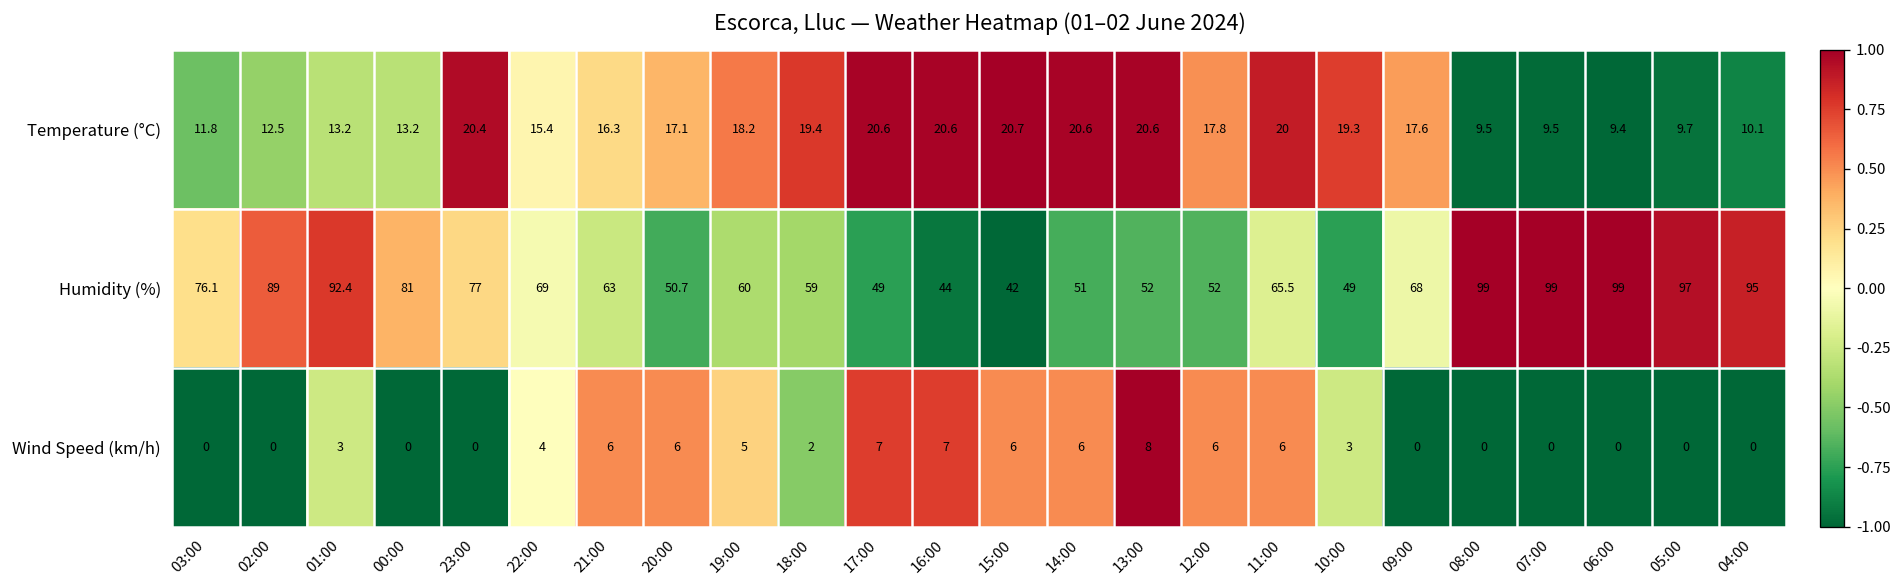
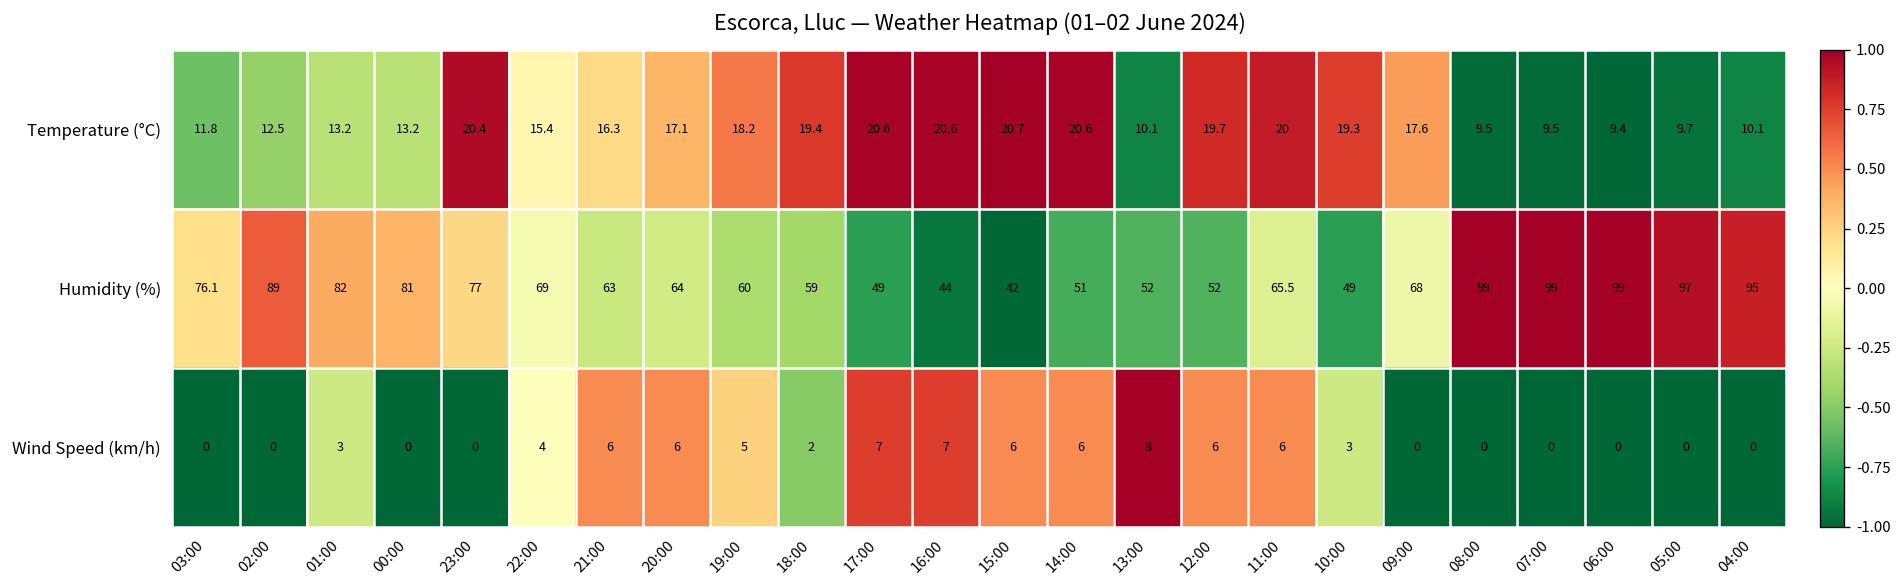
  {
    "Temperature (°C)": {
      "03:00": 11.8,
      "02:00": 12.5,
      "01:00": 13.2,
      "00:00": 13.2,
      "23:00": 20.4,
      "22:00": 15.4,
      "21:00": 16.3,
      "20:00": 17.1,
      "19:00": 18.2,
      "18:00": 19.4,
      "17:00": 20.6,
      "16:00": 20.6,
      "15:00": 20.7,
      "14:00": 20.6,
-     "13:00": 20.6,
-     "12:00": 17.8,
+     "13:00": 10.1,
+     "12:00": 19.7,
      "11:00": 20,
      "10:00": 19.3,
      "09:00": 17.6,
      "08:00": 9.5,
      "07:00": 9.5,
      "06:00": 9.4,
      "05:00": 9.7,
      "04:00": 10.1
    },
    "Humidity (%)": {
      "03:00": 76.1,
      "02:00": 89,
-     "01:00": 92.4,
+     "01:00": 82,
      "00:00": 81,
      "23:00": 77,
      "22:00": 69,
      "21:00": 63,
-     "20:00": 50.7,
+     "20:00": 64,
      "19:00": 60,
      "18:00": 59,
      "17:00": 49,
      "16:00": 44,
      "15:00": 42,
      "14:00": 51,
      "13:00": 52,
      "12:00": 52,
      "11:00": 65.5,
      "10:00": 49,
      "09:00": 68,
      "08:00": 99,
      "07:00": 99,
      "06:00": 99,
      "05:00": 97,
      "04:00": 95
    },
    "Wind Speed (km/h)": {
      "03:00": 0,
      "02:00": 0,
      "01:00": 3,
      "00:00": 0,
      "23:00": 0,
      "22:00": 4,
      "21:00": 6,
      "20:00": 6,
      "19:00": 5,
      "18:00": 2,
      "17:00": 7,
      "16:00": 7,
      "15:00": 6,
      "14:00": 6,
      "13:00": 8,
      "12:00": 6,
      "11:00": 6,
      "10:00": 3,
      "09:00": 0,
      "08:00": 0,
      "07:00": 0,
      "06:00": 0,
      "05:00": 0,
      "04:00": 0
    }
  }
